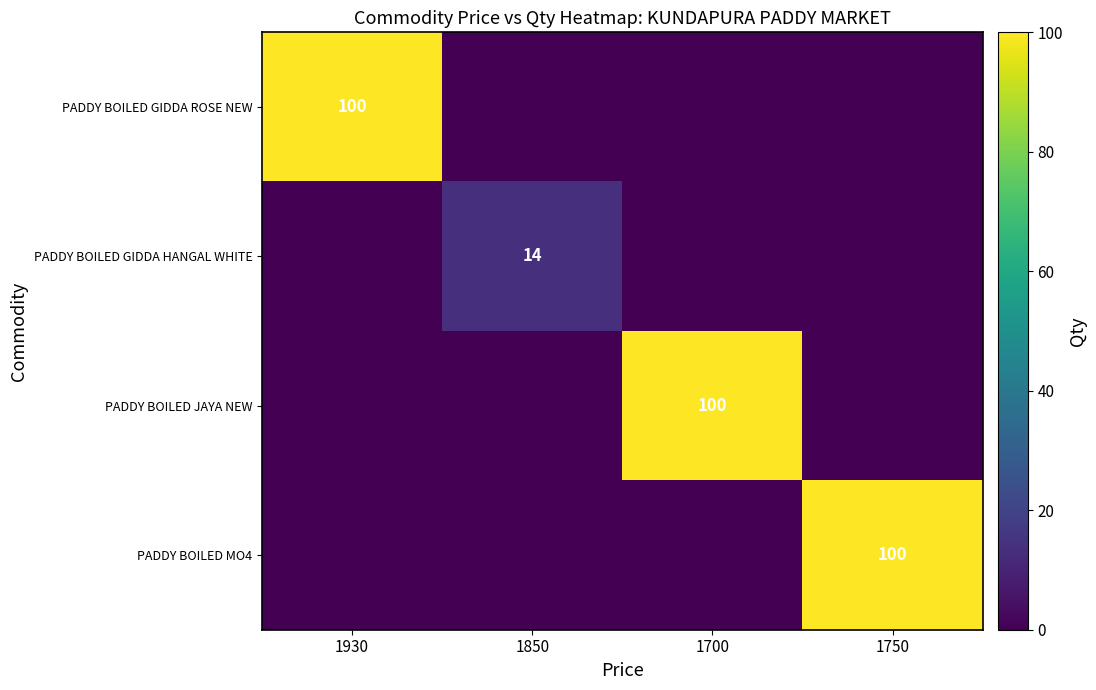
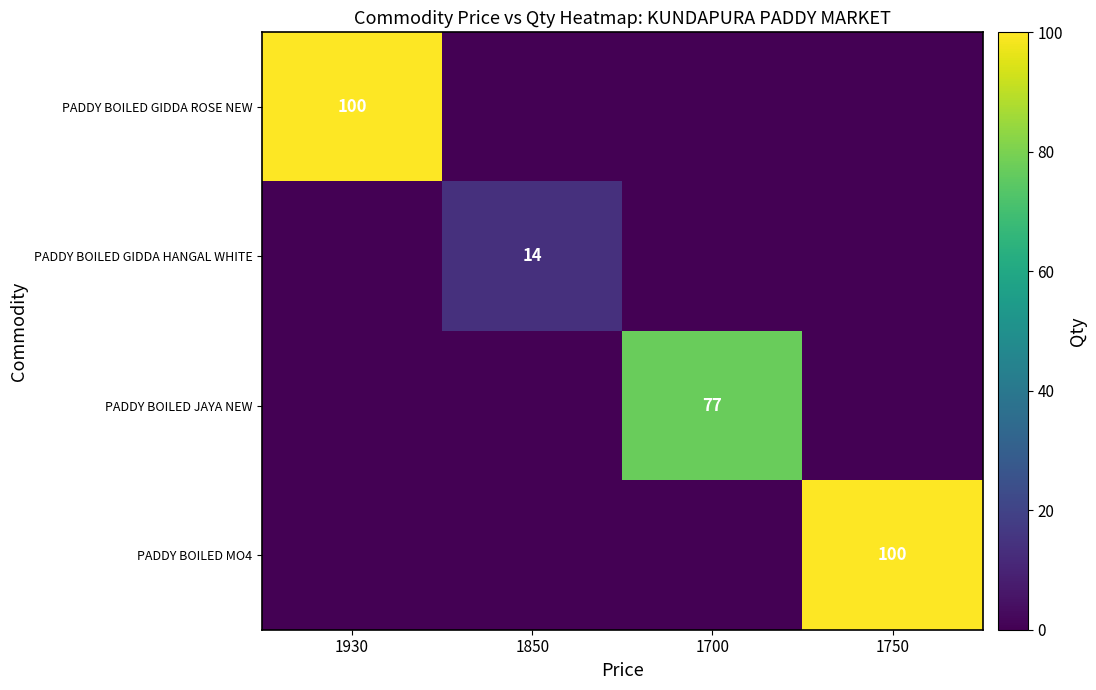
  {
    "PADDY BOILED GIDDA ROSE NEW": {
      "1930": 100
    },
    "PADDY BOILED GIDDA HANGAL WHITE": {
      "1850": 14
    },
    "PADDY BOILED JAYA NEW": {
-     "1700": 100
+     "1700": 77
    },
    "PADDY BOILED MO4": {
      "1750": 100
    }
  }
